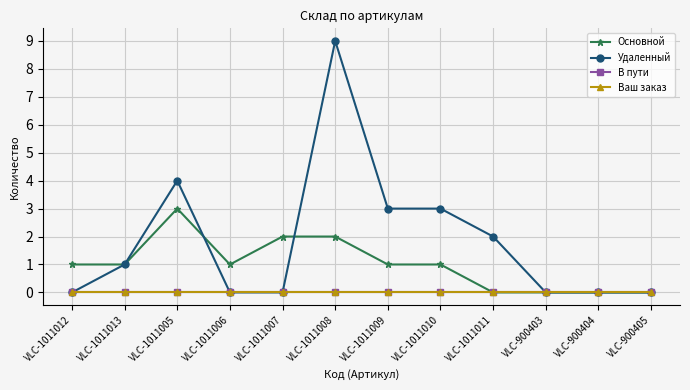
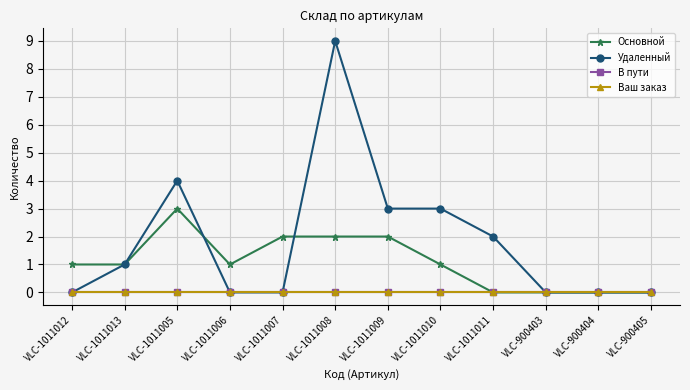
  {
    "Основной": {
      "VLC-1011012": 1,
      "VLC-1011005": 3,
      "VLC-1011006": 1,
      "VLC-1011007": 2,
      "VLC-1011008": 2,
-     "VLC-1011009": 1,
+     "VLC-1011009": 2,
      "VLC-1011010": 1
    },
    "Удаленный": {
      "VLC-1011005": 4,
      "VLC-1011008": 9,
      "VLC-1011009": 3,
      "VLC-1011010": 3,
      "VLC-1011011": 2
    },
    "Ваш заказ": {
      "VLC-1011013": 0,
      "VLC-1011005": 0,
      "VLC-1011008": 0,
      "VLC-1011009": 0,
      "VLC-1011010": 0
    }
  }
